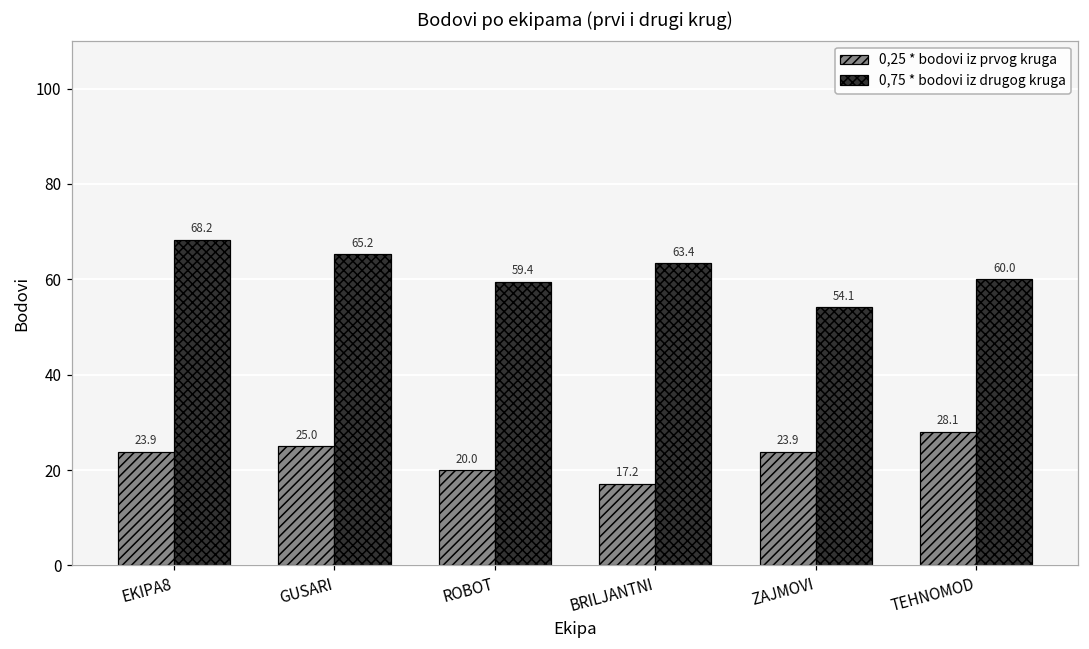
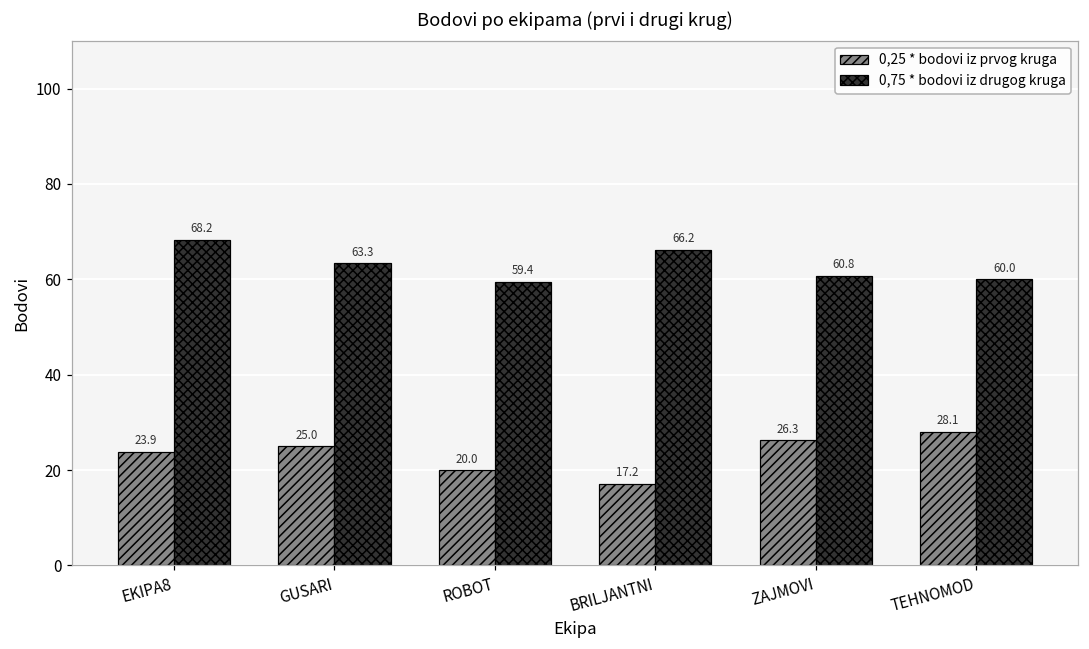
  {
    "0,25 * bodovi iz prvog kruga": {
      "EKIPA8": 23.9,
      "GUSARI": 25.0,
      "ROBOT": 20.0,
      "BRILJANTNI": 17.2,
-     "ZAJMOVI": 23.9,
+     "ZAJMOVI": 26.3,
      "TEHNOMOD": 28.1
    },
    "0,75 * bodovi iz drugog kruga": {
      "EKIPA8": 68.2,
-     "GUSARI": 65.2,
+     "GUSARI": 63.3,
      "ROBOT": 59.4,
-     "BRILJANTNI": 63.4,
-     "ZAJMOVI": 54.1,
+     "BRILJANTNI": 66.2,
+     "ZAJMOVI": 60.8,
      "TEHNOMOD": 60.0
    }
  }
